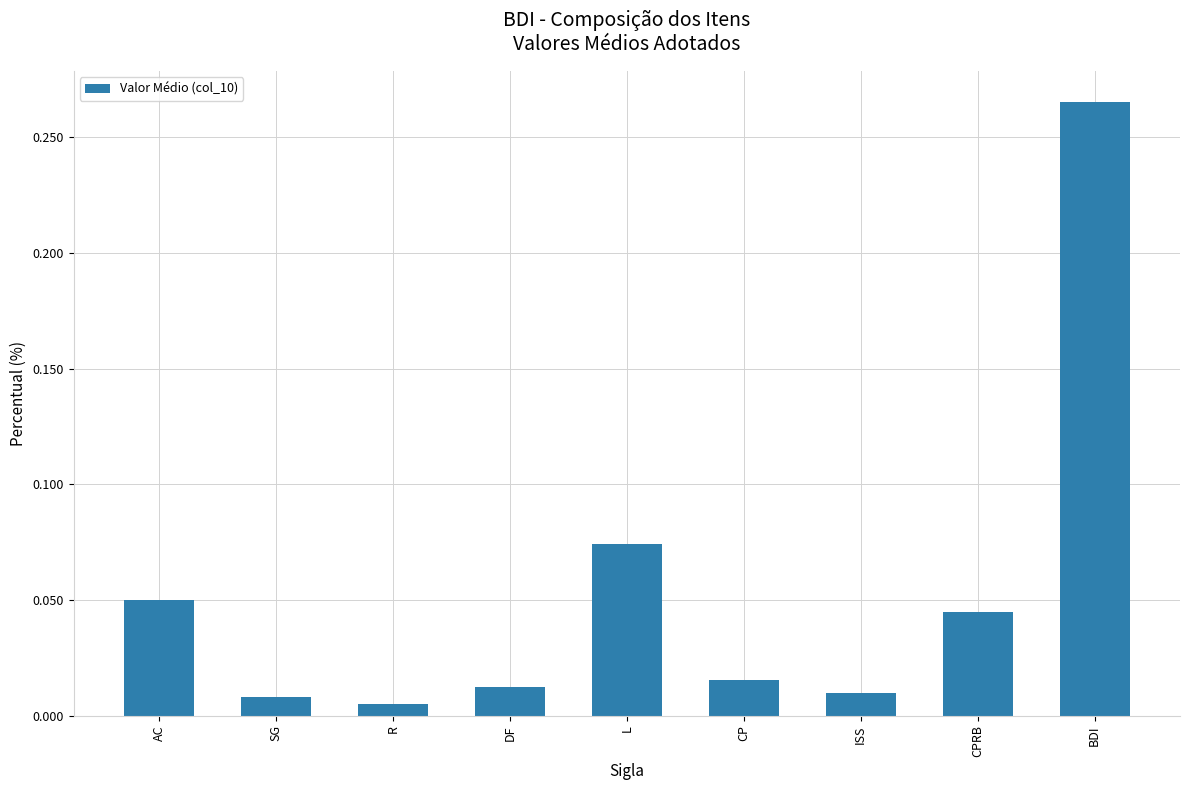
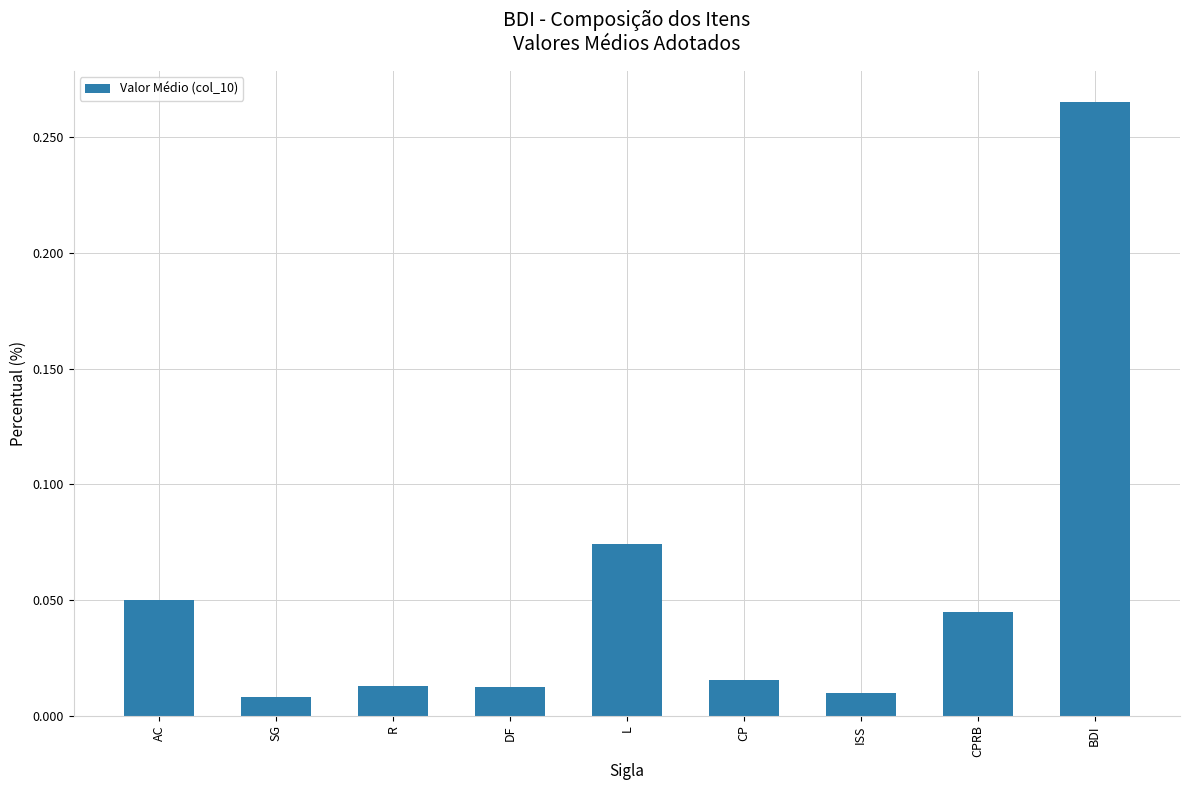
  {
    "AC": 0.050,
    "SG": 0.008,
-   "R": 0.005,
+   "R": 0.013,
    "DF": 0.012,
    "L": 0.074,
    "CP": 0.016,
    "ISS": 0.010,
    "CPRB": 0.045,
    "BDI": 0.265
  }
